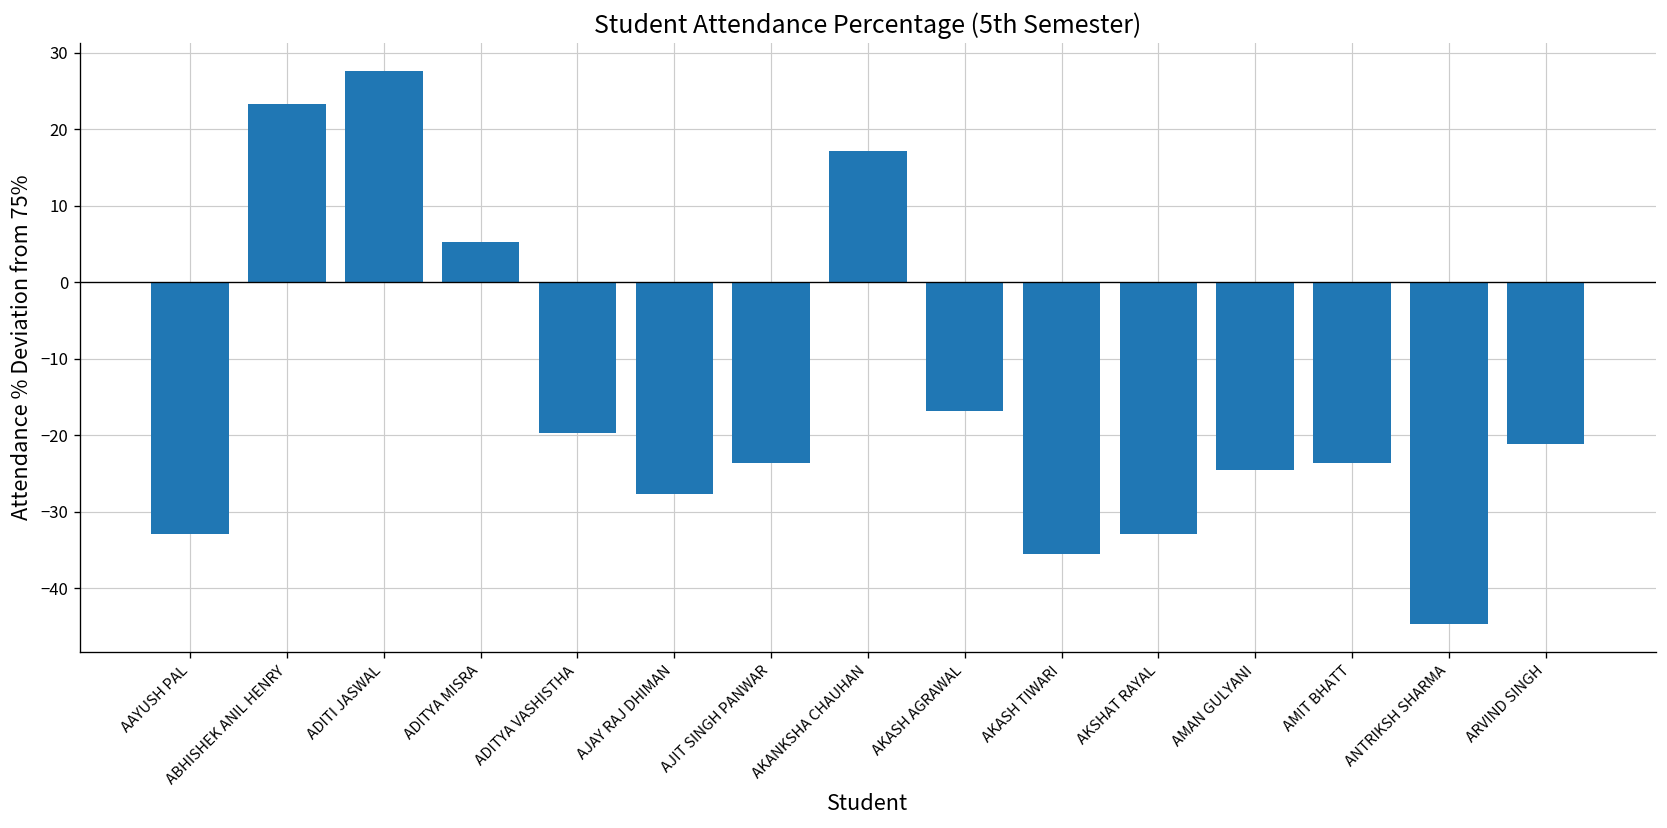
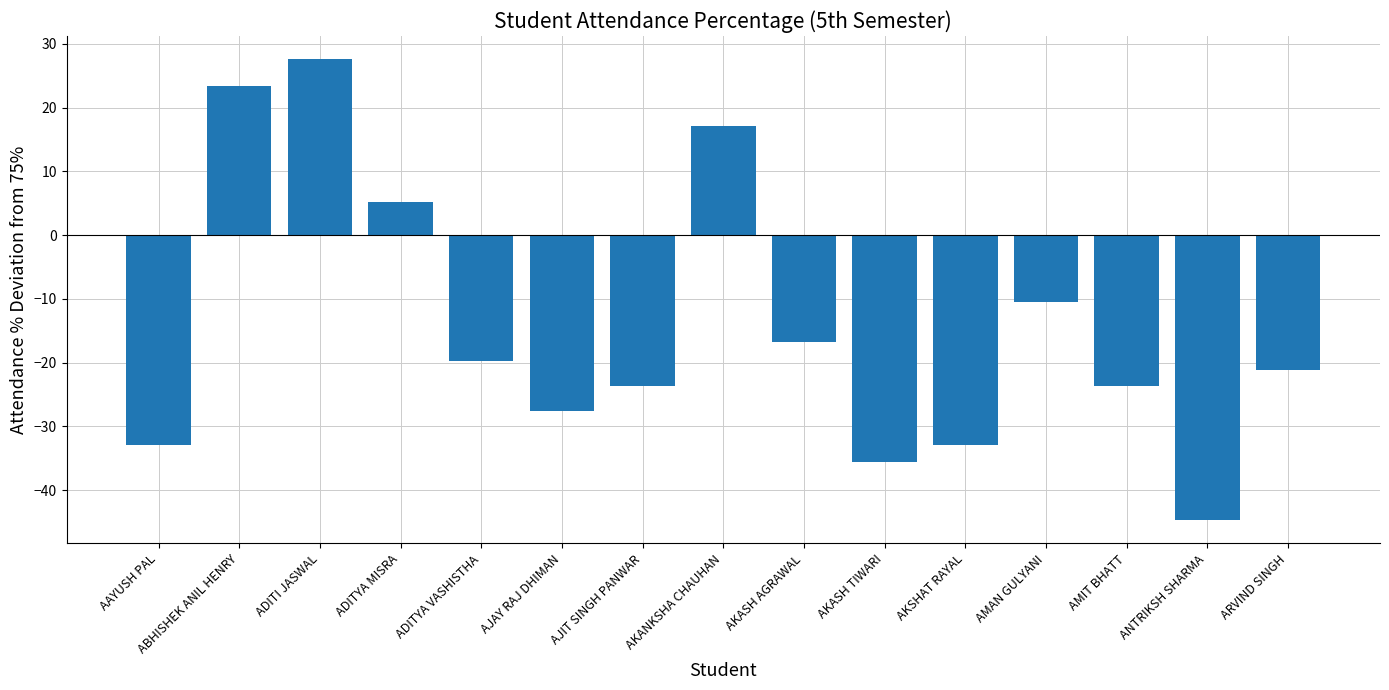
  {
    "AAYUSH PAL": -33,
    "ABHISHEK ANIL HENRY": 23,
    "ADITI JASWAL": 28,
    "ADITYA MISRA": 5,
    "ADITYA VASHISTHA": -20,
    "AJAY RAJ DHIMAN": -28,
    "AJIT SINGH PANWAR": -24,
    "AKANKSHA CHAUHAN": 17,
    "AKASH AGRAWAL": -17,
    "AKASH TIWARI": -36,
    "AKSHAT RAYAL": -33,
-   "AMAN GULYANI": -25,
+   "AMAN GULYANI": -11,
    "AMIT BHATT": -24,
    "ANTRIKSH SHARMA": -45,
    "ARVIND SINGH": -21
  }
